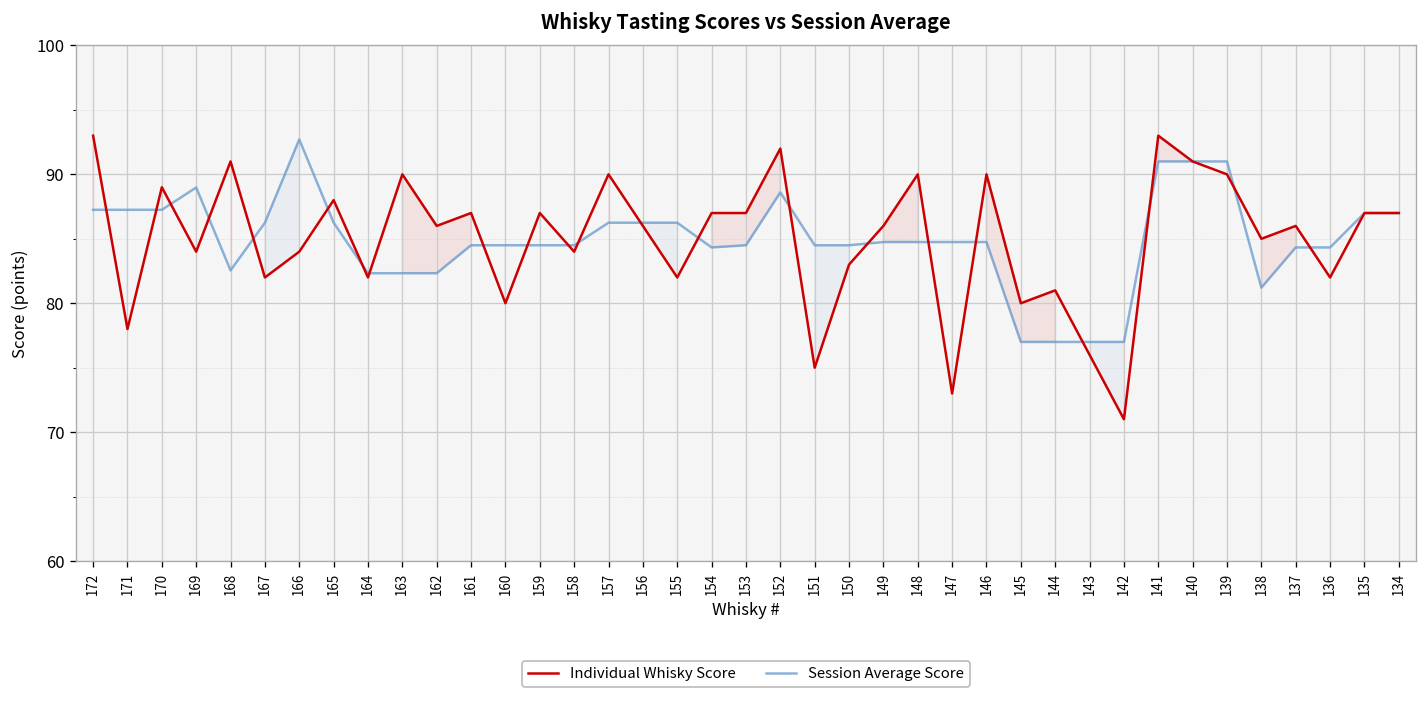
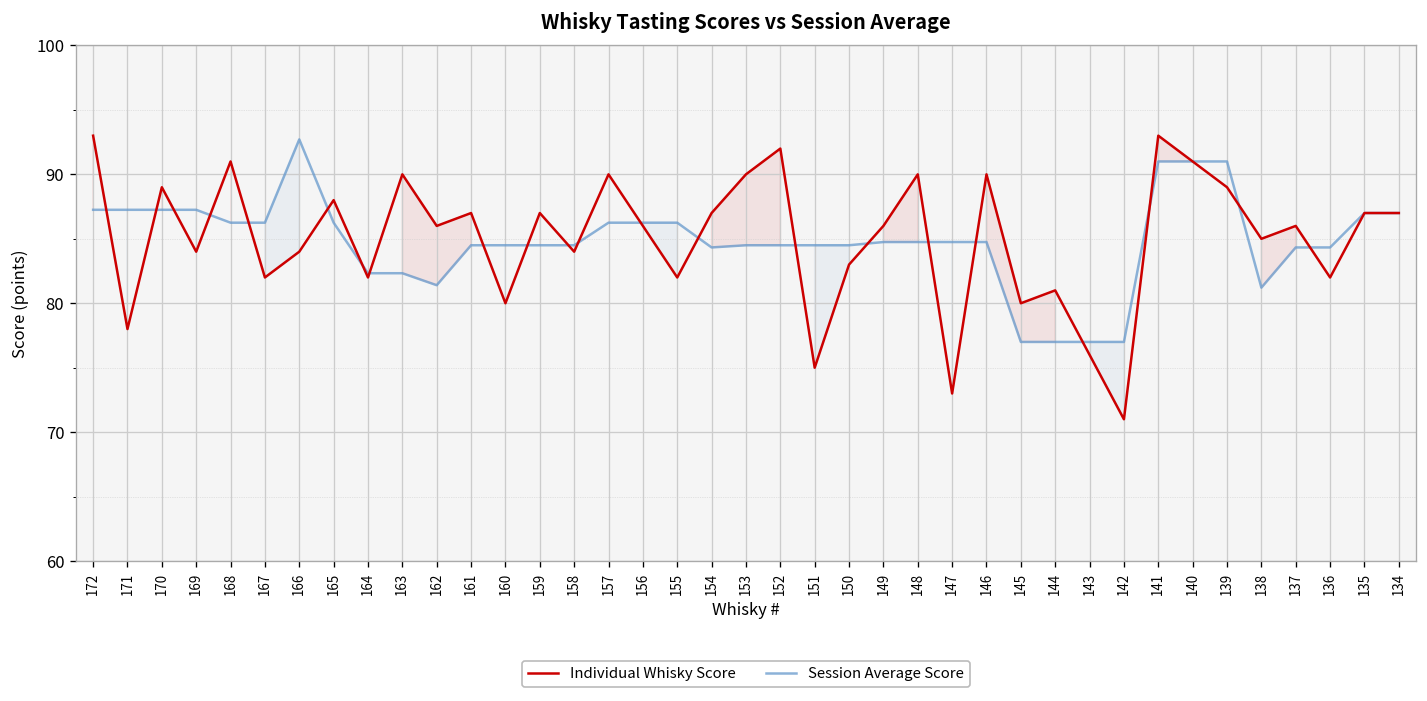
  {
    "Individual Whisky Score": {
      "172": 93,
      "171": 78,
      "170": 89,
      "169": 84,
      "168": 91,
      "167": 82,
      "166": 84,
      "165": 88,
      "164": 82,
      "163": 90,
      "162": 86,
      "161": 87,
      "160": 80,
      "159": 87,
      "158": 84,
      "157": 90,
      "156": 86,
      "155": 82,
      "154": 87,
-     "153": 87,
+     "153": 90,
      "152": 92,
      "151": 75,
      "150": 83,
      "149": 86,
      "148": 90,
      "147": 73,
      "146": 90,
      "145": 80,
      "144": 81,
      "143": 76,
      "142": 71,
      "141": 93,
-     "139": 90,
+     "139": 89,
      "138": 85,
      "137": 86,
      "136": 82
    },
    "Session Average Score": {
      "172": 87.3,
      "171": 87.3,
      "170": 87.3,
-     "169": 89.0,
-     "168": 82.6,
+     "169": 87.3,
+     "168": 86.3,
      "167": 86.3,
      "166": 92.7,
      "165": 86.3,
      "164": 82.3,
      "163": 82.3,
-     "162": 82.3,
+     "162": 81.4,
      "161": 84.5,
      "160": 84.5,
      "159": 84.5,
      "158": 84.5,
      "157": 86.3,
      "156": 86.3,
      "155": 86.3,
      "154": 84.3,
      "153": 84.5,
-     "152": 88.6,
+     "152": 84.5,
      "151": 84.5,
      "150": 84.5,
      "149": 84.8,
      "148": 84.8,
      "147": 84.8,
      "146": 84.8,
      "145": 77.0,
      "144": 77.0,
      "143": 77.0,
      "142": 77.0,
      "141": 91.0,
      "139": 91.0,
      "138": 81.2,
      "137": 84.3,
      "136": 84.3
    }
  }
